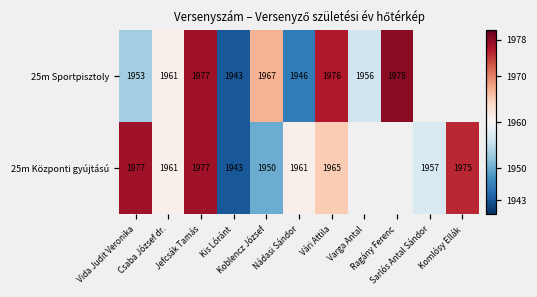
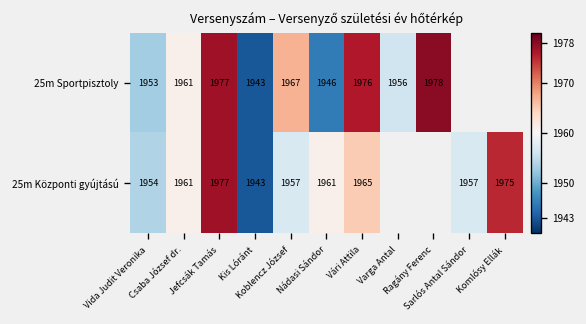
  {
    "25m Sportpisztoly": {
      "Vida Judit Veronika": 1953,
      "Csaba József dr.": 1961,
      "Jefcsák Tamás": 1977,
      "Kis Lóránt": 1943,
      "Koblencz József": 1967,
      "Nádasi Sándor": 1946,
      "Vári Attila": 1976,
      "Varga Antal": 1956,
      "Ragány Ferenc": 1978
    },
    "25m Központi gyújtású": {
-     "Vida Judit Veronika": 1977,
+     "Vida Judit Veronika": 1954,
      "Csaba József dr.": 1961,
      "Jefcsák Tamás": 1977,
      "Kis Lóránt": 1943,
-     "Koblencz József": 1950,
+     "Koblencz József": 1957,
      "Nádasi Sándor": 1961,
      "Vári Attila": 1965,
      "Sarlós Antal Sándor": 1957,
      "Komlósy Ellák": 1975
    }
  }
